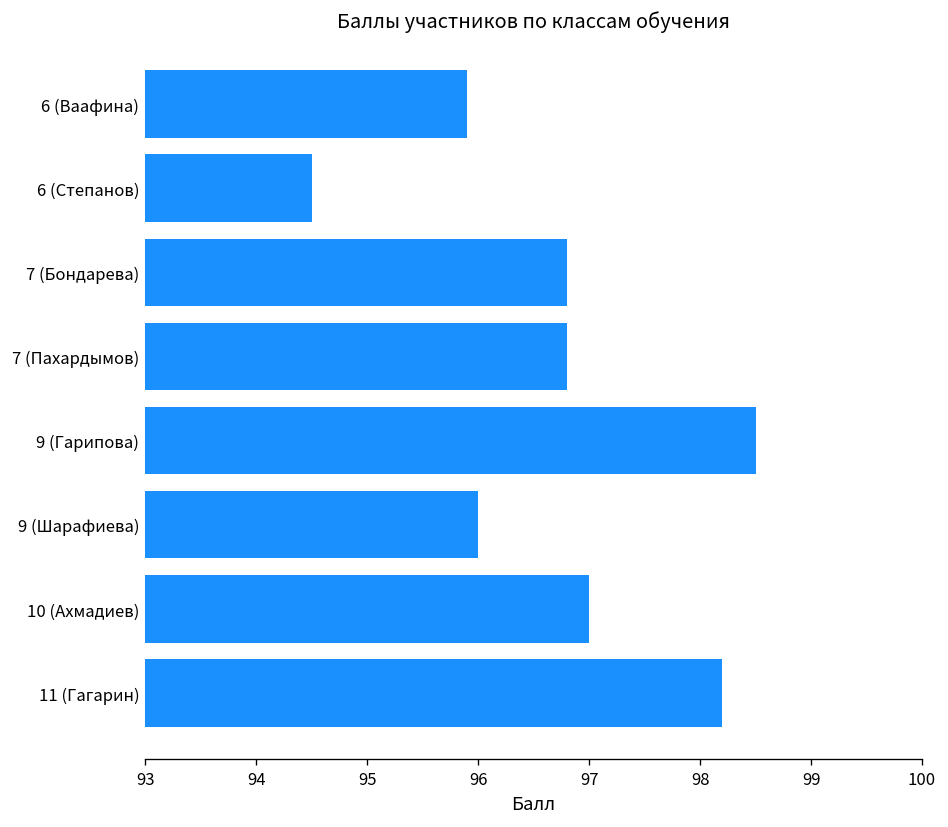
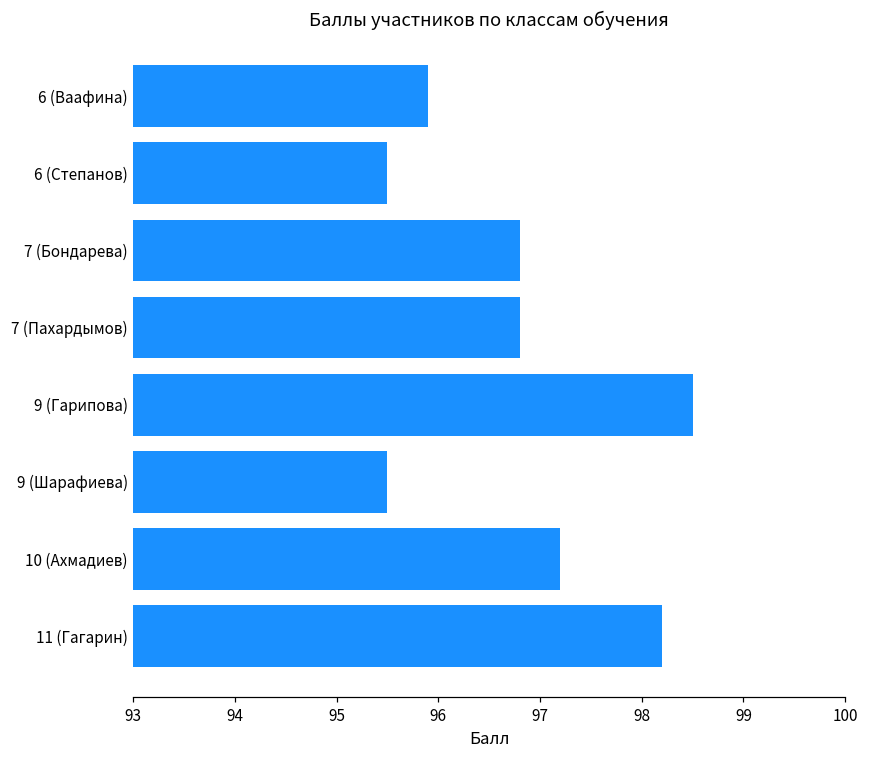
  {
    "6 (Ваафина)": 95.9,
-   "6 (Степанов)": 94.5,
+   "6 (Степанов)": 95.5,
    "7 (Бондарева)": 96.8,
    "7 (Пахардымов)": 96.8,
    "9 (Гарипова)": 98.5,
-   "9 (Шарафиева)": 96.0,
-   "10 (Ахмадиев)": 97.0,
+   "9 (Шарафиева)": 95.5,
+   "10 (Ахмадиев)": 97.2,
    "11 (Гагарин)": 98.2
  }
